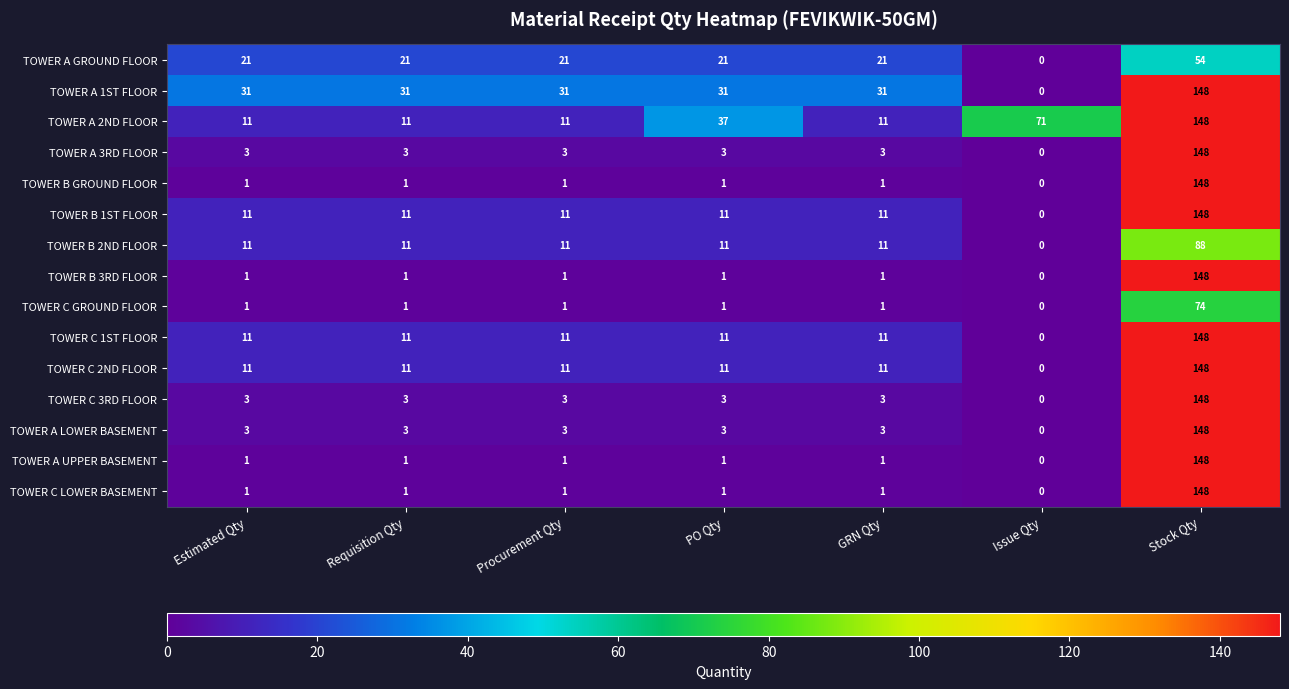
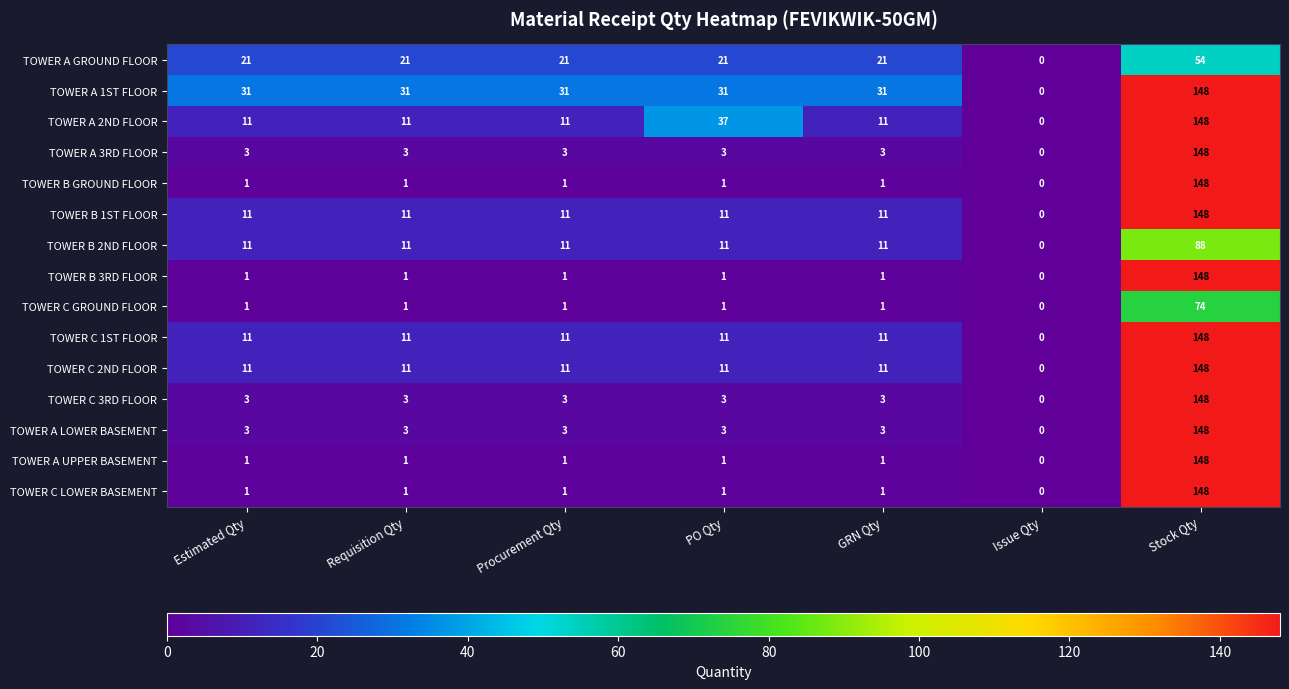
  {
    "TOWER A GROUND FLOOR": {
      "Estimated Qty": 21,
      "Requisition Qty": 21,
      "Procurement Qty": 21,
      "PO Qty": 21,
      "GRN Qty": 21,
      "Issue Qty": 0,
      "Stock Qty": 54
    },
    "TOWER A 1ST FLOOR": {
      "Estimated Qty": 31,
      "Requisition Qty": 31,
      "Procurement Qty": 31,
      "PO Qty": 31,
      "GRN Qty": 31,
      "Issue Qty": 0,
      "Stock Qty": 148
    },
    "TOWER A 2ND FLOOR": {
      "Estimated Qty": 11,
      "Requisition Qty": 11,
      "Procurement Qty": 11,
      "PO Qty": 37,
      "GRN Qty": 11,
-     "Issue Qty": 71,
+     "Issue Qty": 0,
      "Stock Qty": 148
    },
    "TOWER A 3RD FLOOR": {
      "Estimated Qty": 3,
      "Requisition Qty": 3,
      "Procurement Qty": 3,
      "PO Qty": 3,
      "GRN Qty": 3,
      "Issue Qty": 0,
      "Stock Qty": 148
    },
    "TOWER B GROUND FLOOR": {
      "Estimated Qty": 1,
      "Requisition Qty": 1,
      "Procurement Qty": 1,
      "PO Qty": 1,
      "GRN Qty": 1,
      "Issue Qty": 0,
      "Stock Qty": 148
    },
    "TOWER B 1ST FLOOR": {
      "Estimated Qty": 11,
      "Requisition Qty": 11,
      "Procurement Qty": 11,
      "PO Qty": 11,
      "GRN Qty": 11,
      "Issue Qty": 0,
      "Stock Qty": 148
    },
    "TOWER B 2ND FLOOR": {
      "Estimated Qty": 11,
      "Requisition Qty": 11,
      "Procurement Qty": 11,
      "PO Qty": 11,
      "GRN Qty": 11,
      "Issue Qty": 0,
      "Stock Qty": 88
    },
    "TOWER B 3RD FLOOR": {
      "Estimated Qty": 1,
      "Requisition Qty": 1,
      "Procurement Qty": 1,
      "PO Qty": 1,
      "GRN Qty": 1,
      "Issue Qty": 0,
      "Stock Qty": 148
    },
    "TOWER C GROUND FLOOR": {
      "Estimated Qty": 1,
      "Requisition Qty": 1,
      "Procurement Qty": 1,
      "PO Qty": 1,
      "GRN Qty": 1,
      "Issue Qty": 0,
      "Stock Qty": 74
    },
    "TOWER C 1ST FLOOR": {
      "Estimated Qty": 11,
      "Requisition Qty": 11,
      "Procurement Qty": 11,
      "PO Qty": 11,
      "GRN Qty": 11,
      "Issue Qty": 0,
      "Stock Qty": 148
    },
    "TOWER C 2ND FLOOR": {
      "Estimated Qty": 11,
      "Requisition Qty": 11,
      "Procurement Qty": 11,
      "PO Qty": 11,
      "GRN Qty": 11,
      "Issue Qty": 0,
      "Stock Qty": 148
    },
    "TOWER C 3RD FLOOR": {
      "Estimated Qty": 3,
      "Requisition Qty": 3,
      "Procurement Qty": 3,
      "PO Qty": 3,
      "GRN Qty": 3,
      "Issue Qty": 0,
      "Stock Qty": 148
    },
    "TOWER A LOWER BASEMENT": {
      "Estimated Qty": 3,
      "Requisition Qty": 3,
      "Procurement Qty": 3,
      "PO Qty": 3,
      "GRN Qty": 3,
      "Issue Qty": 0,
      "Stock Qty": 148
    },
    "TOWER A UPPER BASEMENT": {
      "Estimated Qty": 1,
      "Requisition Qty": 1,
      "Procurement Qty": 1,
      "PO Qty": 1,
      "GRN Qty": 1,
      "Issue Qty": 0,
      "Stock Qty": 148
    },
    "TOWER C LOWER BASEMENT": {
      "Estimated Qty": 1,
      "Requisition Qty": 1,
      "Procurement Qty": 1,
      "PO Qty": 1,
      "GRN Qty": 1,
      "Issue Qty": 0,
      "Stock Qty": 148
    }
  }
